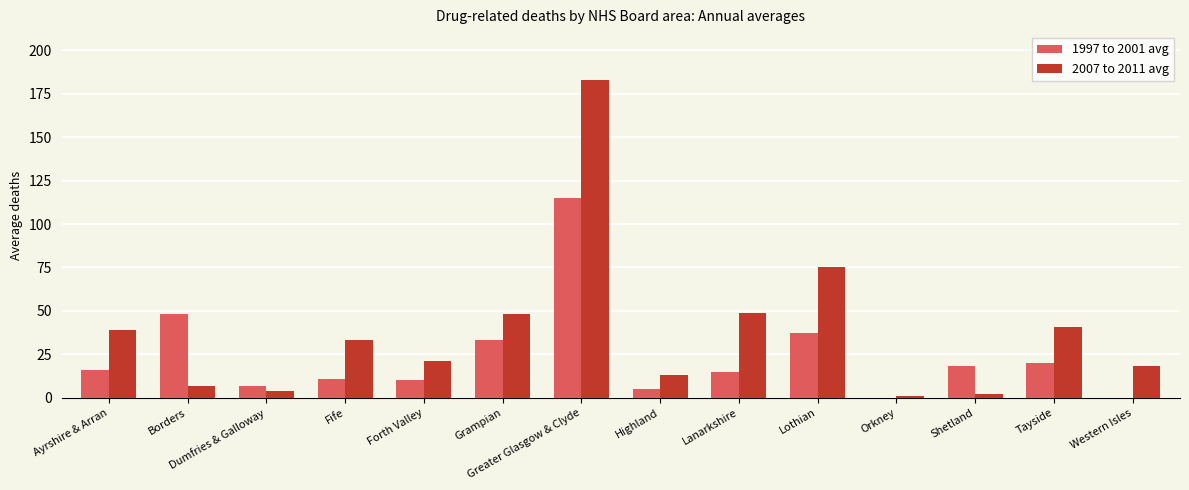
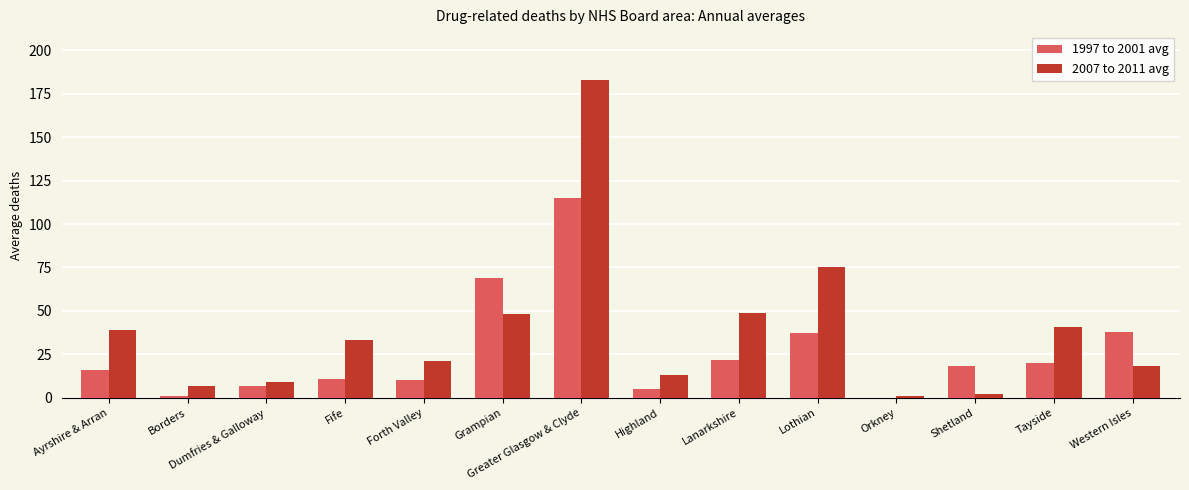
  {
    "1997 to 2001 avg": {
      "Ayrshire & Arran": 16,
-     "Borders": 48,
+     "Borders": 1,
      "Dumfries & Galloway": 7,
      "Fife": 11,
      "Forth Valley": 10,
-     "Grampian": 33,
+     "Grampian": 69,
      "Greater Glasgow & Clyde": 115,
      "Highland": 5,
-     "Lanarkshire": 15,
+     "Lanarkshire": 22,
      "Lothian": 37,
      "Orkney": 0,
      "Shetland": 18,
      "Tayside": 20,
-     "Western Isles": 0
+     "Western Isles": 38
    },
    "2007 to 2011 avg": {
      "Ayrshire & Arran": 39,
      "Borders": 7,
-     "Dumfries & Galloway": 4,
+     "Dumfries & Galloway": 9,
      "Fife": 33,
      "Forth Valley": 21,
      "Grampian": 48,
      "Greater Glasgow & Clyde": 183,
      "Highland": 13,
      "Lanarkshire": 49,
      "Lothian": 75,
      "Shetland": 2,
      "Tayside": 41,
      "Western Isles": 18
    }
  }
